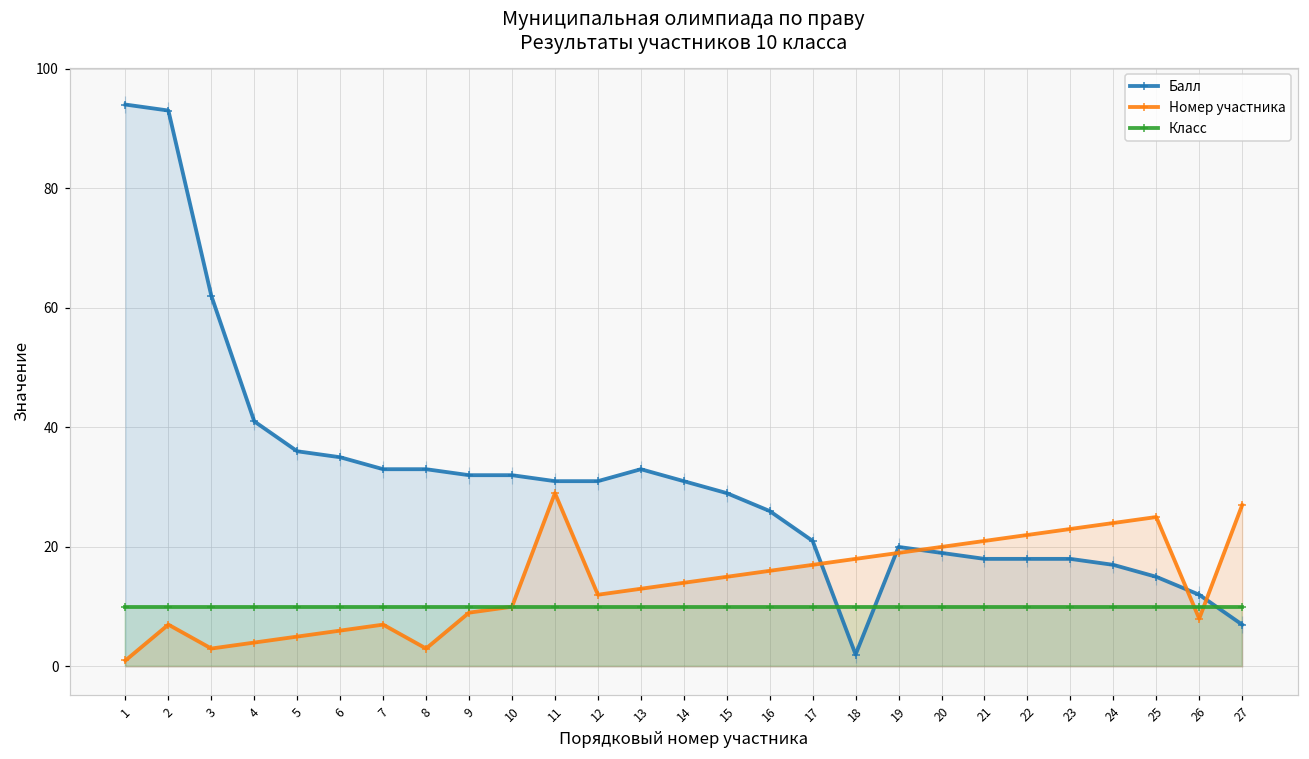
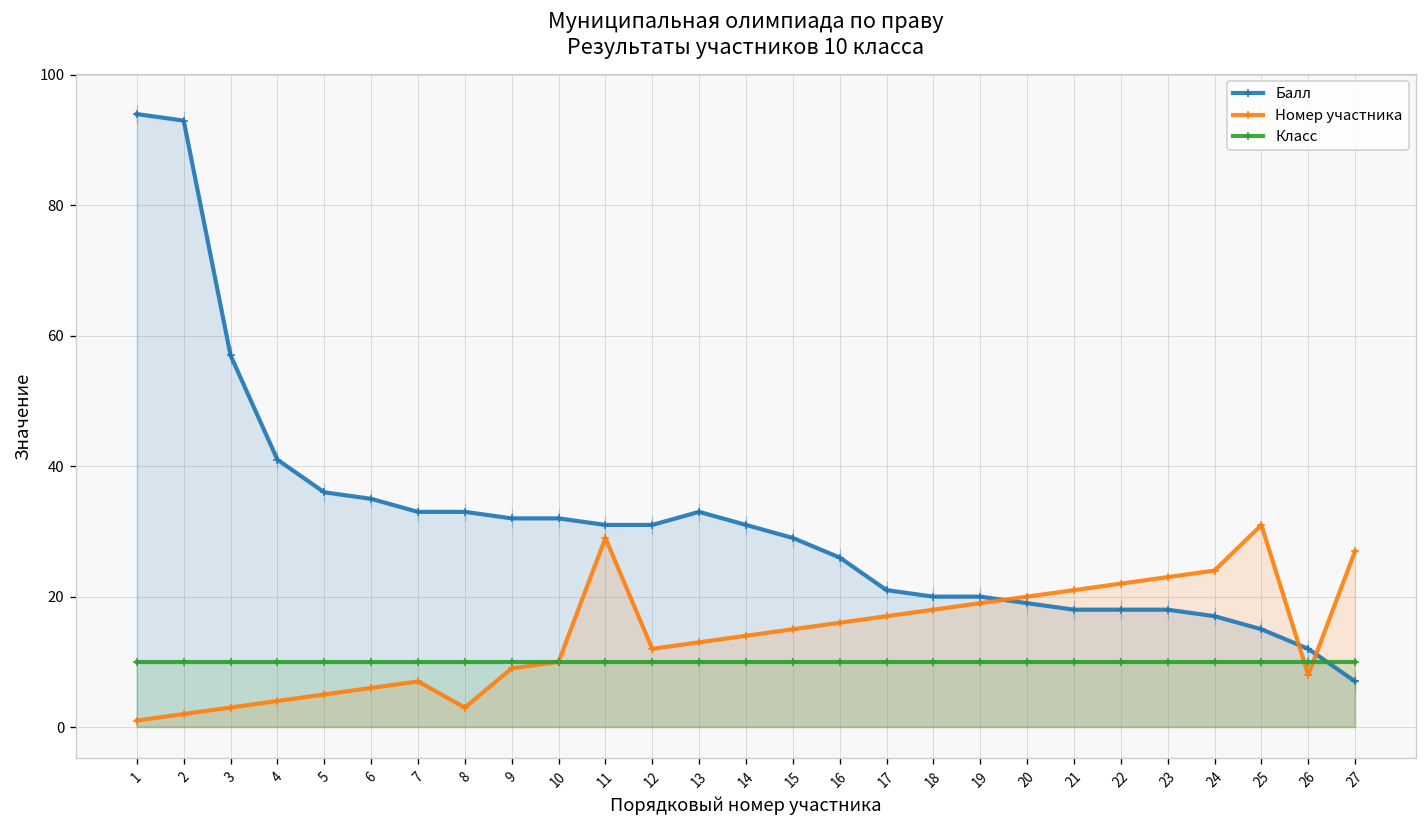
  {
    "Балл": {
      "1": 94,
      "2": 93,
-     "3": 62,
+     "3": 57,
      "4": 41,
      "5": 36,
      "6": 35,
      "7": 33,
      "8": 33,
      "9": 32,
      "10": 32,
      "11": 31,
      "12": 31,
      "13": 33,
      "14": 31,
      "15": 29,
      "16": 26,
      "17": 21,
-     "18": 2,
+     "18": 20,
      "19": 20,
      "20": 19,
      "21": 18,
      "22": 18,
      "23": 18,
      "24": 17,
      "25": 15,
      "26": 12,
      "27": 7
    },
    "Номер участника": {
      "1": 1,
-     "2": 7,
+     "2": 2,
      "3": 3,
      "4": 4,
      "5": 5,
      "6": 6,
      "7": 7,
      "8": 3,
      "9": 9,
      "11": 29,
      "12": 12,
      "13": 13,
      "14": 14,
      "15": 15,
      "16": 16,
      "17": 17,
      "18": 18,
      "19": 19,
      "20": 20,
      "21": 21,
      "22": 22,
      "23": 23,
      "24": 24,
-     "25": 25,
+     "25": 31,
      "26": 8,
      "27": 27
    },
    "Класс": {
      "1": 10,
      "2": 10,
      "3": 10,
      "4": 10,
      "5": 10,
      "6": 10,
      "7": 10,
      "8": 10,
      "9": 10,
      "11": 10,
      "12": 10,
      "13": 10,
      "14": 10,
      "15": 10,
      "16": 10,
      "17": 10,
      "18": 10,
      "19": 10,
      "20": 10,
      "21": 10,
      "22": 10,
      "23": 10,
      "24": 10,
      "25": 10,
      "26": 10,
      "27": 10
    }
  }
